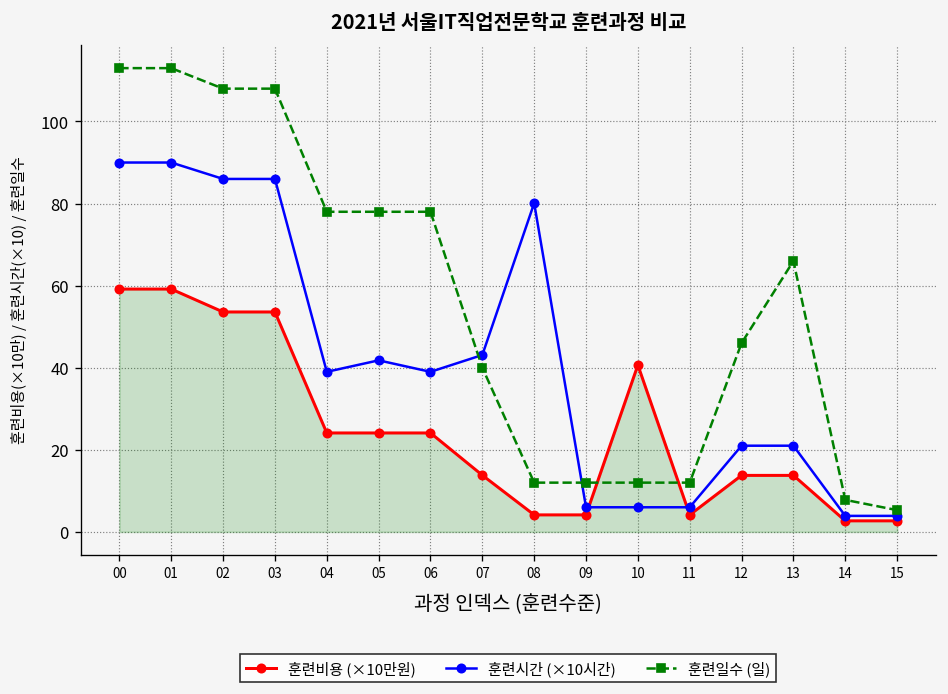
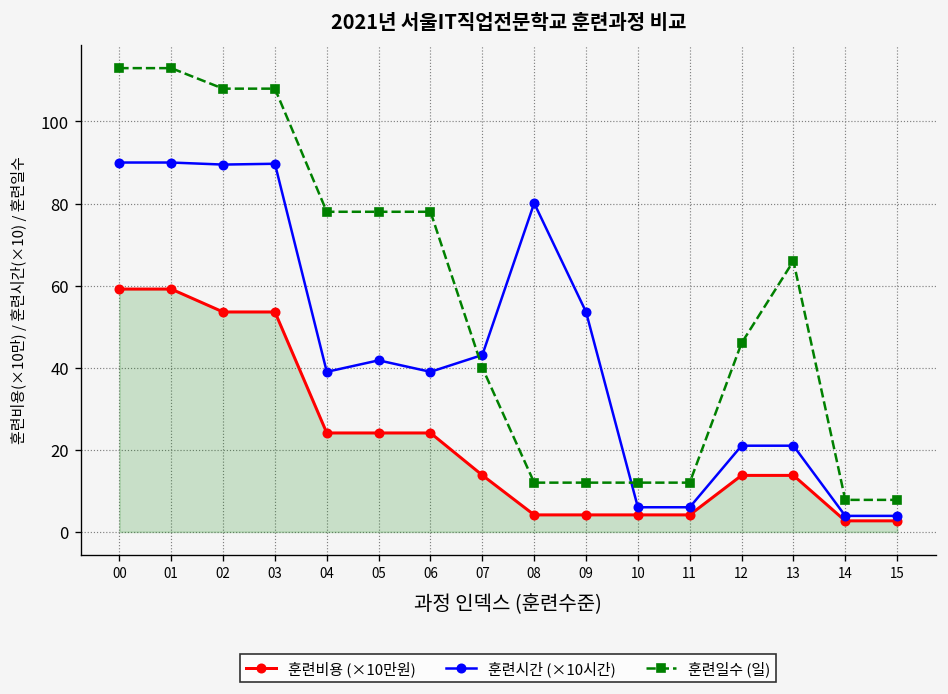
  {
    "훈련비용 (×10만원)": {
      "00": 59,
      "01": 59,
      "02": 54,
      "03": 54,
      "04": 24,
      "05": 24,
      "06": 24,
      "07": 14,
      "08": 4,
      "09": 4,
-     "10": 41,
+     "10": 4,
      "11": 4,
      "12": 14,
      "13": 14,
      "14": 3,
      "15": 3
    },
    "훈련시간 (×10시간)": {
      "00": 90,
      "01": 90,
-     "02": 86,
-     "03": 86,
+     "02": 90,
+     "03": 90,
      "04": 39,
      "05": 42,
      "06": 39,
      "07": 43,
      "08": 80,
-     "09": 6,
+     "09": 54,
      "10": 6,
      "11": 6,
      "12": 21,
      "13": 21,
      "14": 4,
      "15": 4
    },
    "훈련일수 (일)": {
      "00": 113,
      "01": 113,
      "02": 108,
      "03": 108,
      "04": 78,
      "05": 78,
      "06": 78,
      "07": 40,
      "08": 12,
      "09": 12,
      "10": 12,
      "11": 12,
      "12": 46,
      "13": 66,
      "14": 8,
-     "15": 5
+     "15": 8
    }
  }
